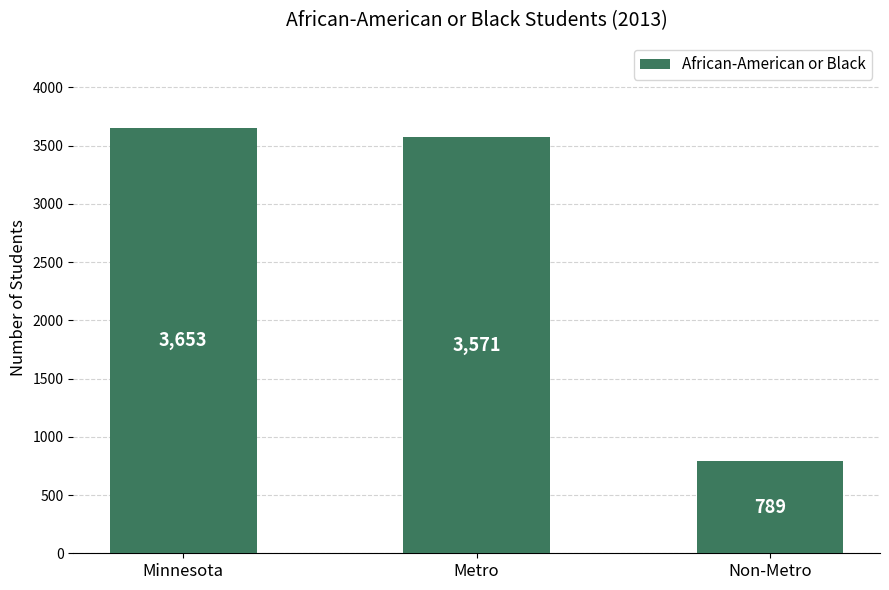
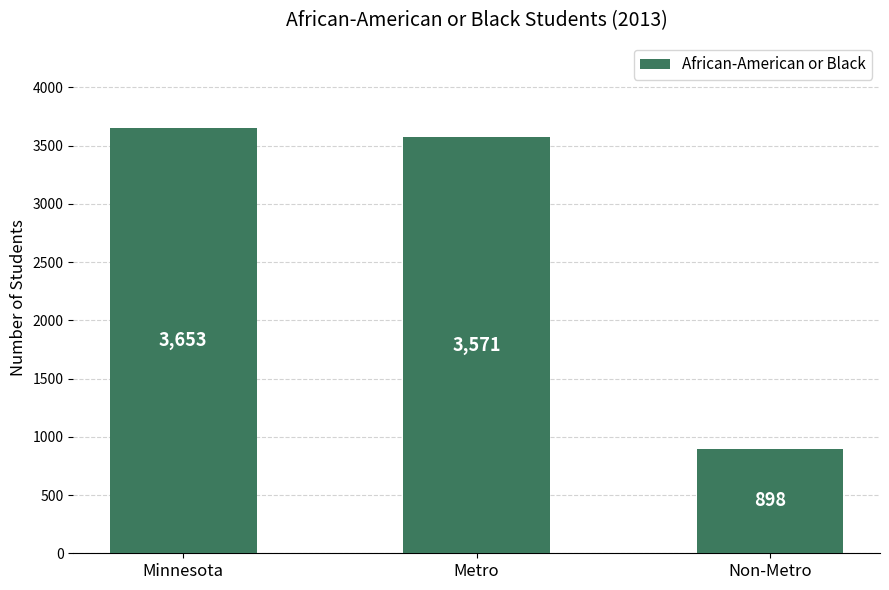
  {
    "Minnesota": "3,653",
    "Metro": "3,571",
-   "Non-Metro": "789"
+   "Non-Metro": "898"
  }
